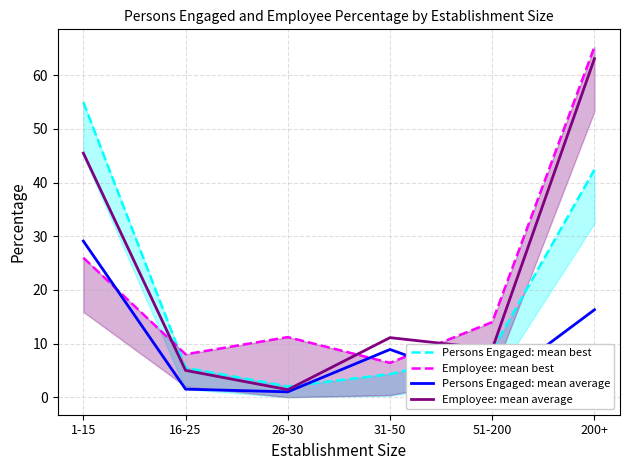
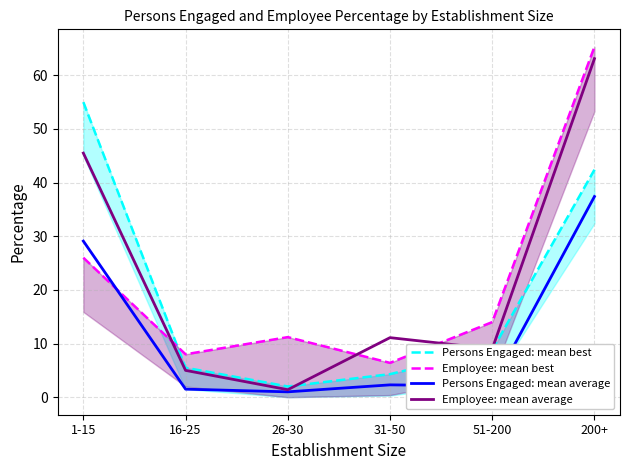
  {
    "Persons Engaged: mean best": {
      "1-15": 55,
      "16-25": 6,
      "26-30": 2,
      "31-50": 4,
      "200+": 42
    },
    "Employee: mean best": {
      "1-15": 26,
      "16-25": 8,
      "26-30": 11,
      "31-50": 6,
      "51-200": 14,
      "200+": 65
    },
    "Persons Engaged: mean average": {
      "1-15": 29,
      "16-25": 2,
-     "31-50": 9,
-     "200+": 16
+     "31-50": 2,
+     "200+": 37
    },
    "Employee: mean average": {
      "1-15": 46,
      "16-25": 5,
      "31-50": 11,
      "200+": 63
    }
  }
